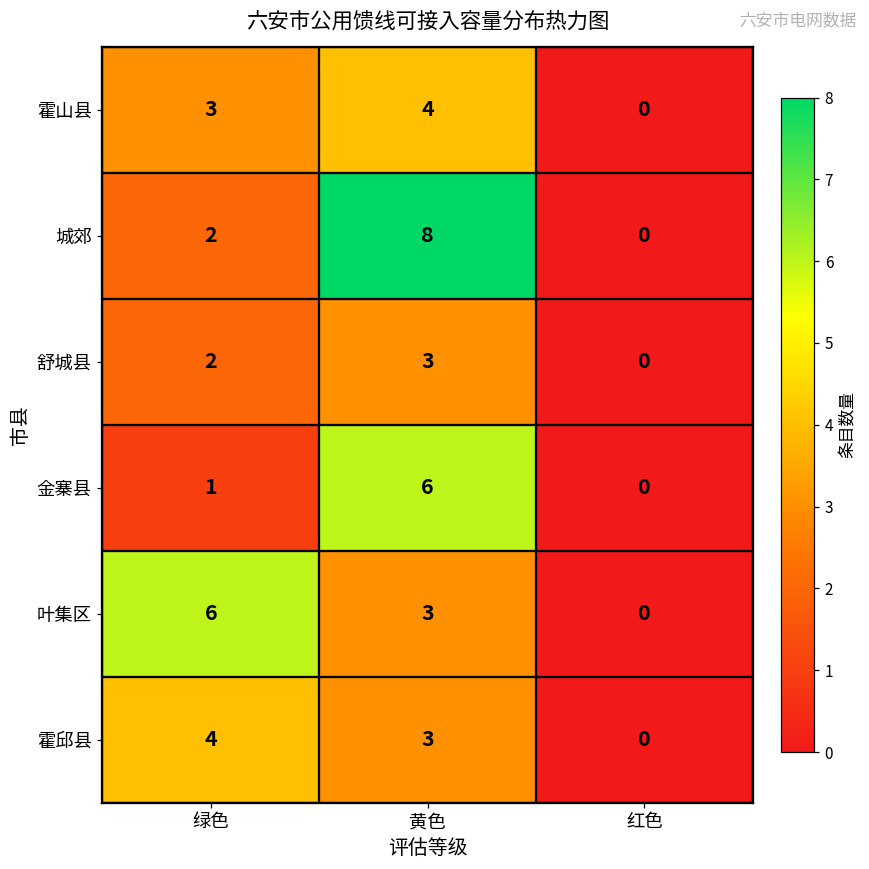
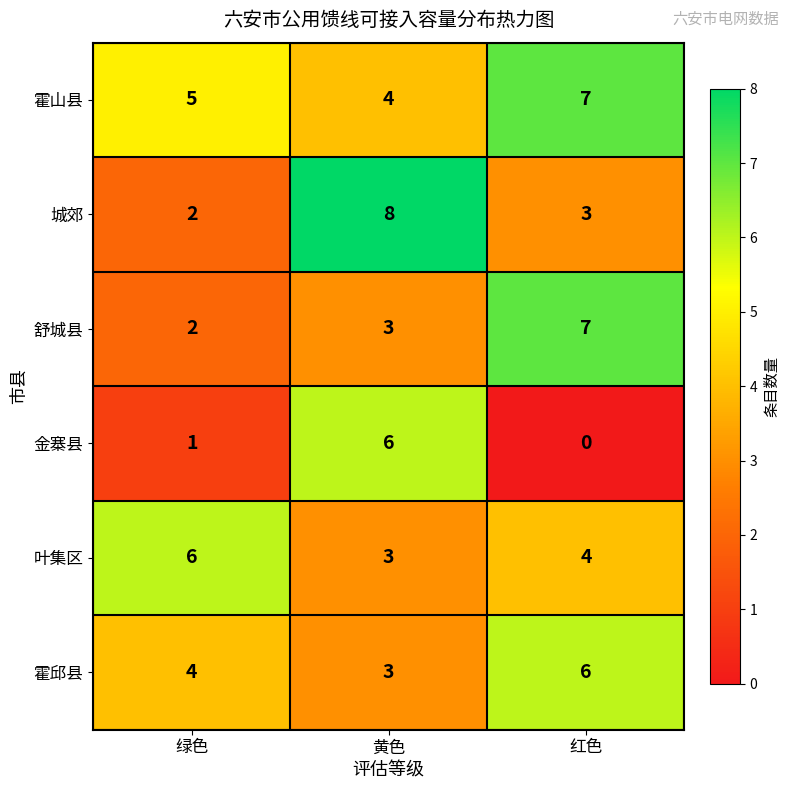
  {
    "霍山县": {
-     "绿色": 3,
+     "绿色": 5,
      "黄色": 4,
-     "红色": 0
+     "红色": 7
    },
    "城郊": {
      "绿色": 2,
      "黄色": 8,
-     "红色": 0
+     "红色": 3
    },
    "舒城县": {
      "绿色": 2,
      "黄色": 3,
-     "红色": 0
+     "红色": 7
    },
    "金寨县": {
      "绿色": 1,
      "黄色": 6,
      "红色": 0
    },
    "叶集区": {
      "绿色": 6,
      "黄色": 3,
-     "红色": 0
+     "红色": 4
    },
    "霍邱县": {
      "绿色": 4,
      "黄色": 3,
-     "红色": 0
+     "红色": 6
    }
  }
